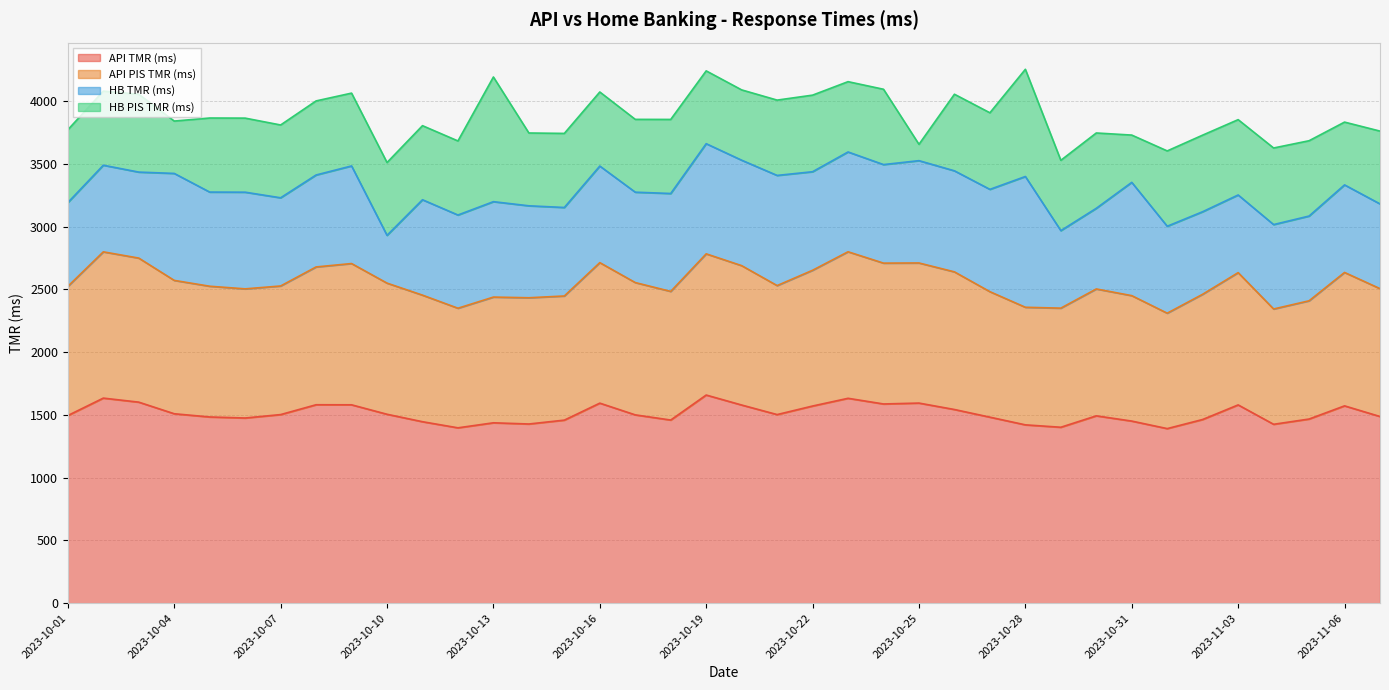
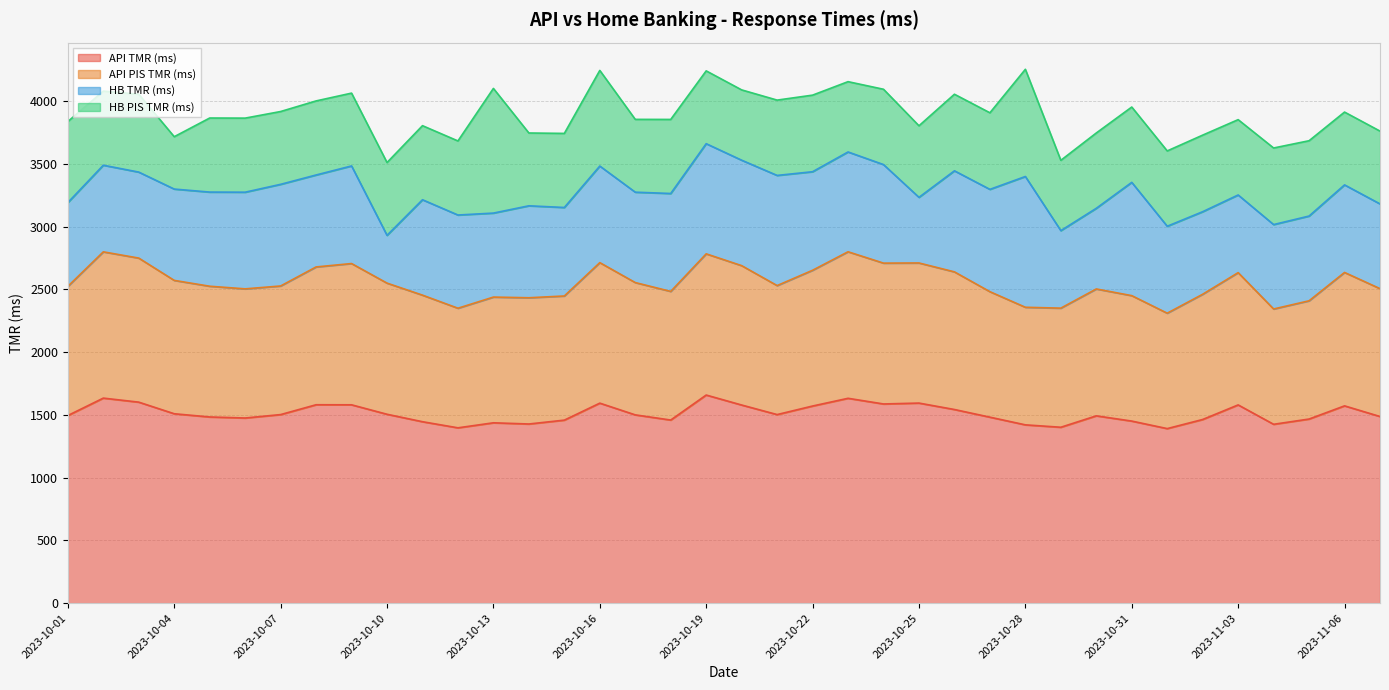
  {
    "HB TMR (ms)": {
      "2023-10-01": 670,
-     "2023-10-04": 850,
-     "2023-10-07": 700,
+     "2023-10-04": 730,
+     "2023-10-07": 810,
      "2023-10-10": 380,
-     "2023-10-13": 760,
+     "2023-10-13": 670,
      "2023-10-16": 770,
      "2023-10-19": 880,
      "2023-10-22": 790,
-     "2023-10-25": 820,
+     "2023-10-25": 520,
      "2023-10-28": 1040,
      "2023-10-31": 900,
      "2023-11-03": 620,
      "2023-11-06": 700
    },
    "HB PIS TMR (ms)": {
-     "2023-10-01": 580,
+     "2023-10-01": 650,
      "2023-10-04": 420,
      "2023-10-07": 580,
      "2023-10-10": 580,
      "2023-10-13": 990,
-     "2023-10-16": 590,
+     "2023-10-16": 760,
      "2023-10-19": 580,
      "2023-10-22": 610,
-     "2023-10-25": 130,
+     "2023-10-25": 570,
      "2023-10-28": 850,
-     "2023-10-31": 380,
+     "2023-10-31": 600,
      "2023-11-03": 600,
-     "2023-11-06": 500
+     "2023-11-06": 580
    }
  }
